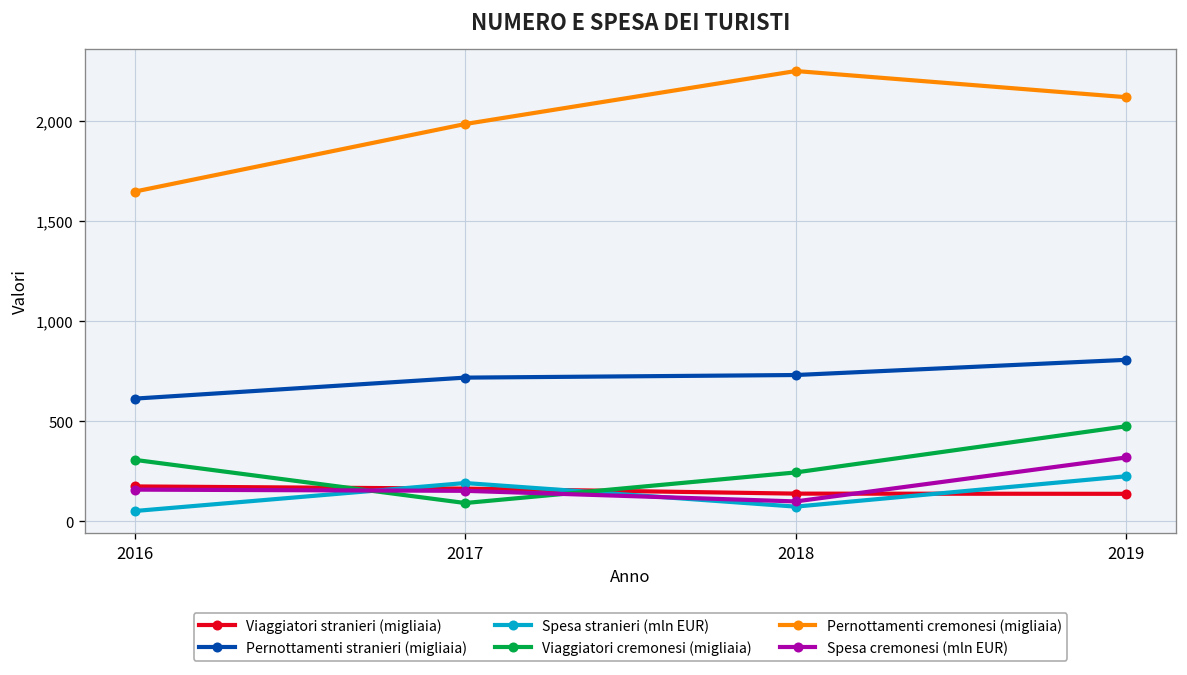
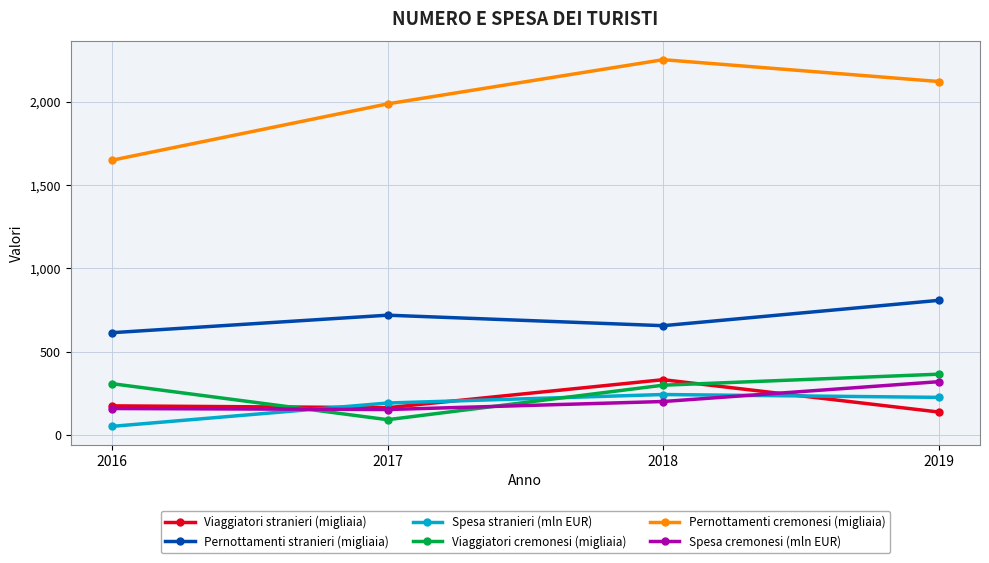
  {
    "Viaggiatori stranieri (migliaia)": {
      "2016": "170",
-     "2018": "140",
+     "2018": "330",
      "2019": "140"
    },
    "Pernottamenti stranieri (migliaia)": {
      "2016": "610",
      "2017": "720",
-     "2018": "730",
+     "2018": "660",
      "2019": "810"
    },
    "Spesa stranieri (mln EUR)": {
      "2016": "50",
      "2017": "190",
-     "2018": "70",
+     "2018": "240",
      "2019": "230"
    },
    "Viaggiatori cremonesi (migliaia)": {
      "2016": "310",
      "2017": "90",
-     "2018": "240",
-     "2019": "480"
+     "2018": "300",
+     "2019": "360"
    },
    "Pernottamenti cremonesi (migliaia)": {
      "2016": "1,650",
      "2017": "1,990",
      "2018": "2,250",
      "2019": "2,120"
    },
    "Spesa cremonesi (mln EUR)": {
      "2016": "160",
-     "2018": "100",
+     "2018": "200",
      "2019": "320"
    }
  }
